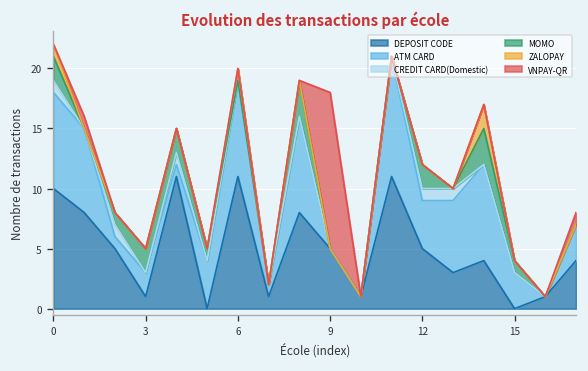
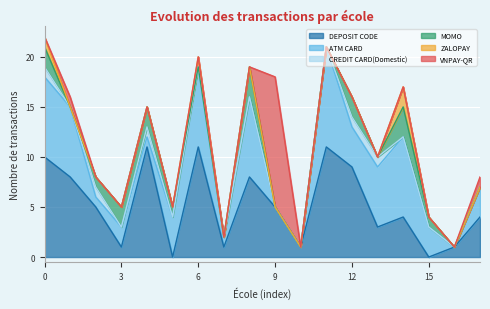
  {
    "DEPOSIT CODE": {
      "0": 10,
      "3": 1,
      "6": 11,
-     "12": 5,
+     "12": 9,
      "15": 0
    },
    "ATM CARD": {
      "0": 8,
      "12": 4
    },
    "CREDIT CARD(Domestic)": {
      "0": 1,
      "12": 1
    },
    "MOMO": {
      "0": 2
    },
    "VNPAY-QR": {
      "9": 13
    }
  }
